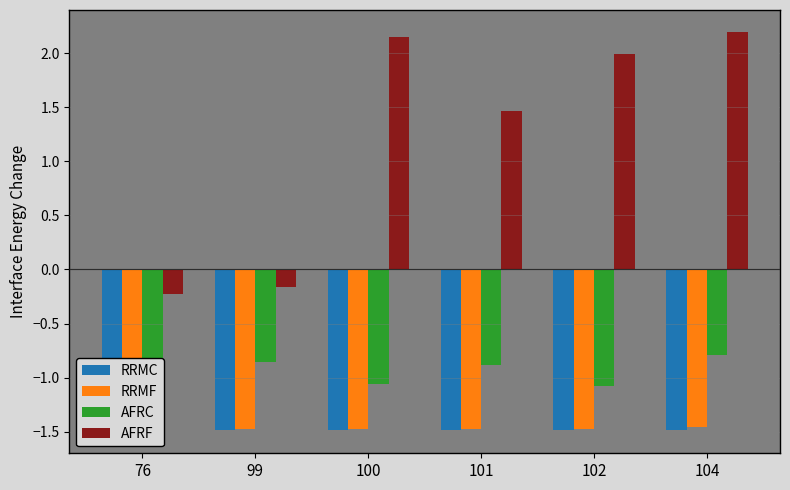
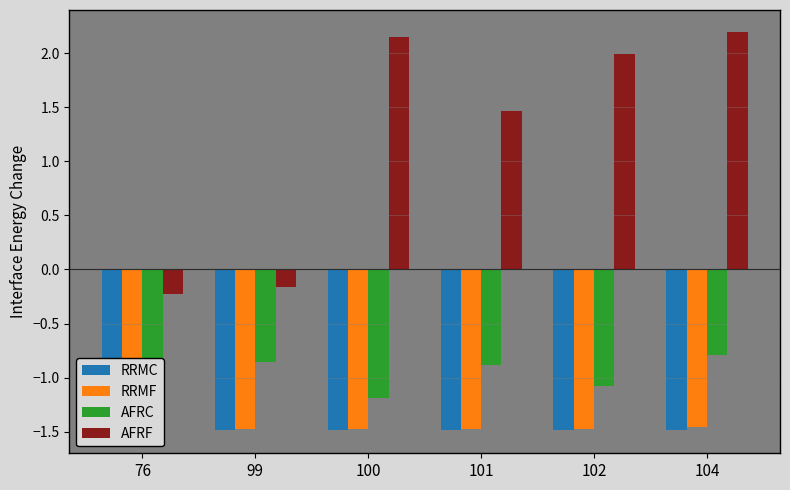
  {
    "RRMC": {
      "99": -1.49,
      "100": -1.49,
      "101": -1.48,
      "102": -1.48,
      "104": -1.48
    },
    "RRMF": {
      "99": -1.48,
      "100": -1.48,
      "101": -1.47,
      "102": -1.47,
      "104": -1.45
    },
    "AFRC": {
      "99": -0.86,
-     "100": -1.06,
+     "100": -1.19,
      "101": -0.88,
      "102": -1.08,
      "104": -0.79
    },
    "AFRF": {
      "76": -0.23,
      "99": -0.16,
      "100": 2.15,
      "101": 1.47,
      "102": 1.99,
      "104": 2.20
    }
  }
